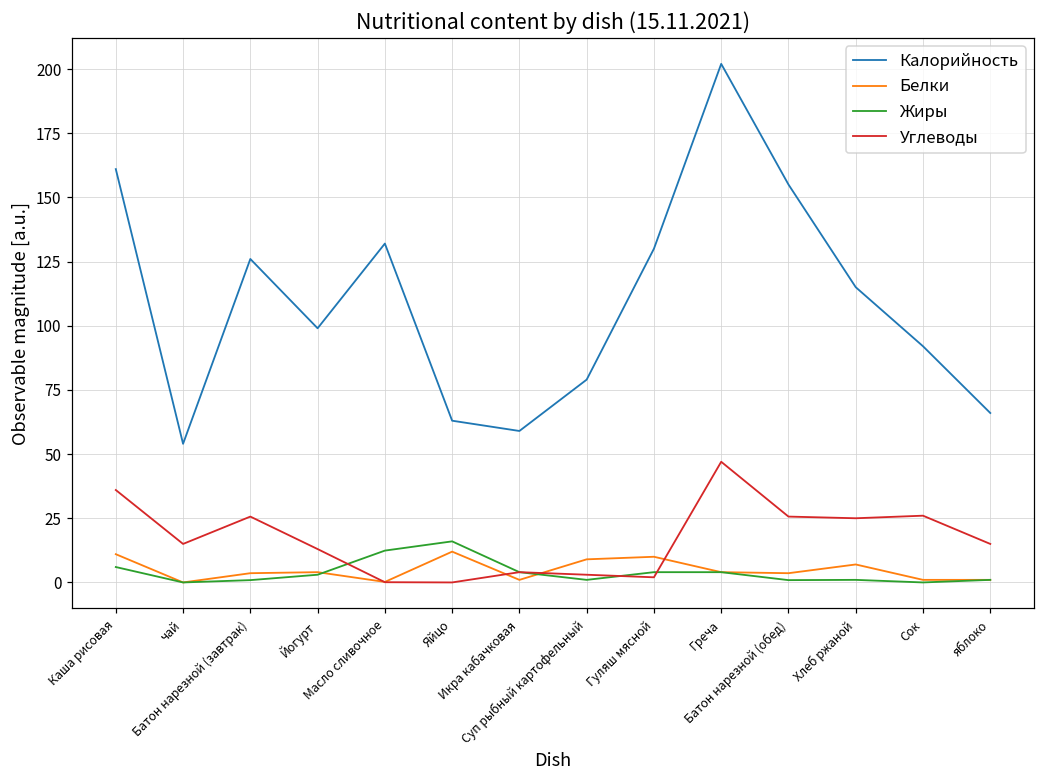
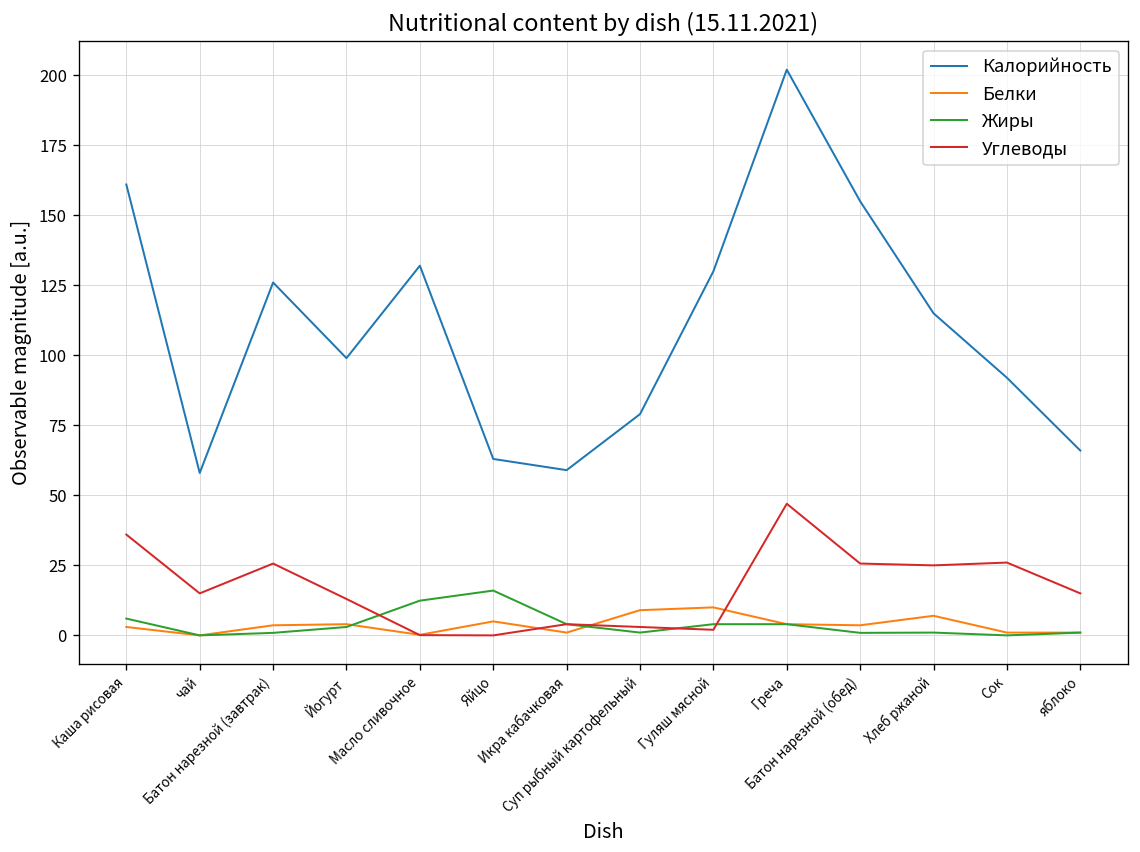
  {
    "Калорийность": {
      "Каша рисовая": 161,
-     "чай": 54,
+     "чай": 58,
      "Батон нарезной (завтрак)": 126,
      "Йогурт": 99,
      "Масло сливочное": 132,
      "Яйцо": 63,
      "Икра кабачковая": 59,
      "Суп рыбный картофельный": 79,
      "Гуляш мясной": 130,
      "Греча": 202,
      "Батон нарезной (обед)": 155,
      "Хлеб ржаной": 115,
      "Сок": 92,
      "яблоко": 66
    },
    "Белки": {
-     "Каша рисовая": 11,
+     "Каша рисовая": 3,
      "Батон нарезной (завтрак)": 4,
-     "Яйцо": 12,
+     "Яйцо": 5,
      "Икра кабачковая": 1,
      "Суп рыбный картофельный": 9,
      "Гуляш мясной": 10,
      "Батон нарезной (обед)": 4,
      "Хлеб ржаной": 7
    },
    "Жиры": {
      "Каша рисовая": 6,
      "Батон нарезной (завтрак)": 1,
      "Масло сливочное": 12,
      "Яйцо": 16,
      "Суп рыбный картофельный": 1,
      "Гуляш мясной": 4,
      "Батон нарезной (обед)": 1,
      "Хлеб ржаной": 1
    },
    "Углеводы": {
      "Каша рисовая": 36,
      "чай": 15,
      "Батон нарезной (завтрак)": 26,
      "Йогурт": 13,
      "Яйцо": 0,
      "Суп рыбный картофельный": 3,
      "Гуляш мясной": 2,
      "Греча": 47,
      "Батон нарезной (обед)": 26,
      "Хлеб ржаной": 25,
      "Сок": 26,
      "яблоко": 15
    }
  }
